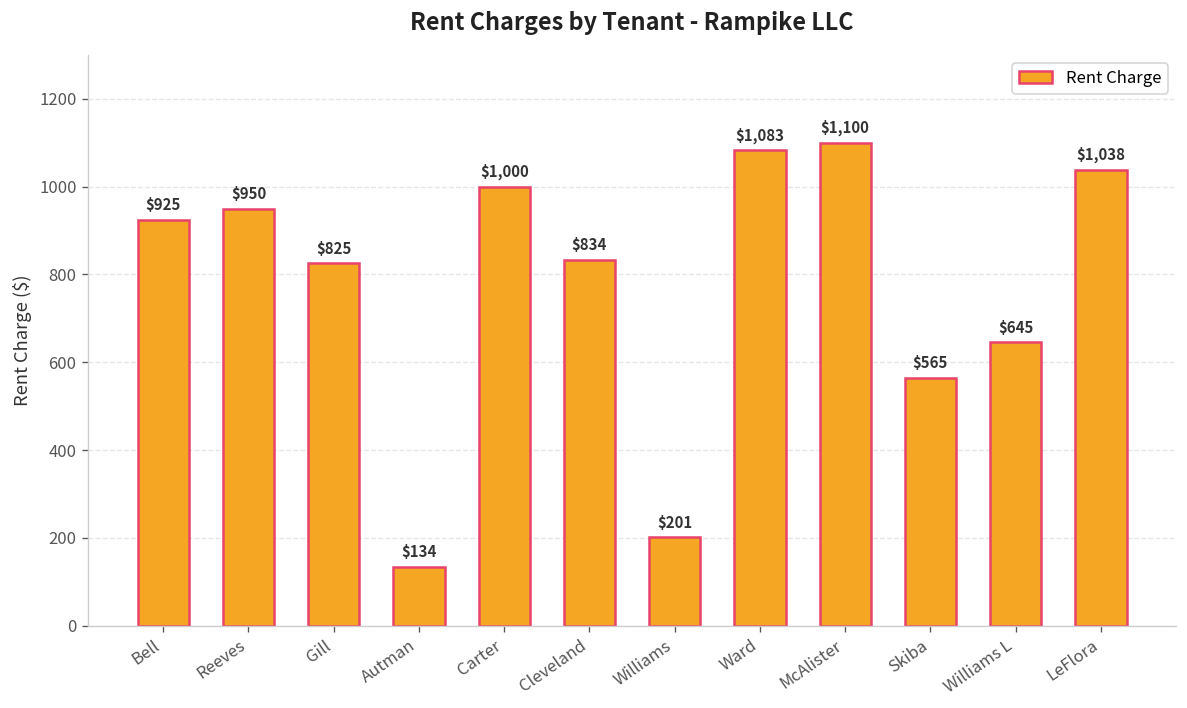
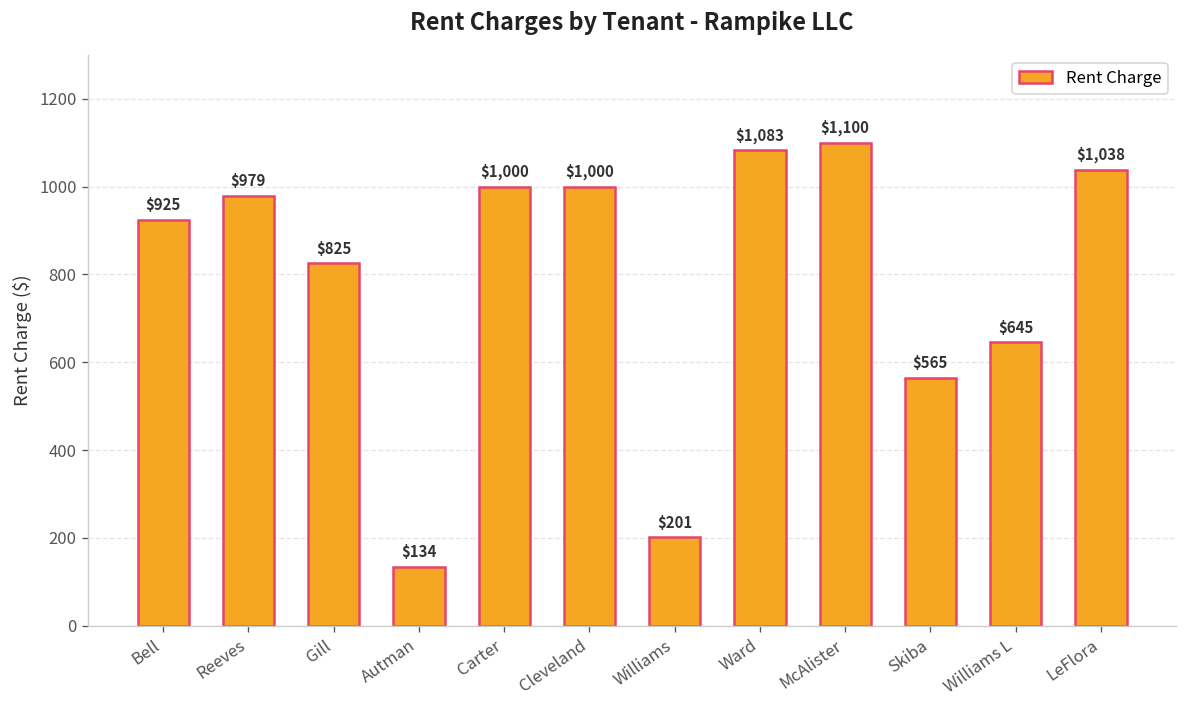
  {
    "Bell": "$925",
-   "Reeves": "$950",
+   "Reeves": "$979",
    "Gill": "$825",
    "Autman": "$134",
    "Carter": "$1,000",
-   "Cleveland": "$834",
+   "Cleveland": "$1,000",
    "Williams": "$201",
    "Ward": "$1,083",
    "McAlister": "$1,100",
    "Skiba": "$565",
    "Williams L": "$645",
    "LeFlora": "$1,038"
  }
